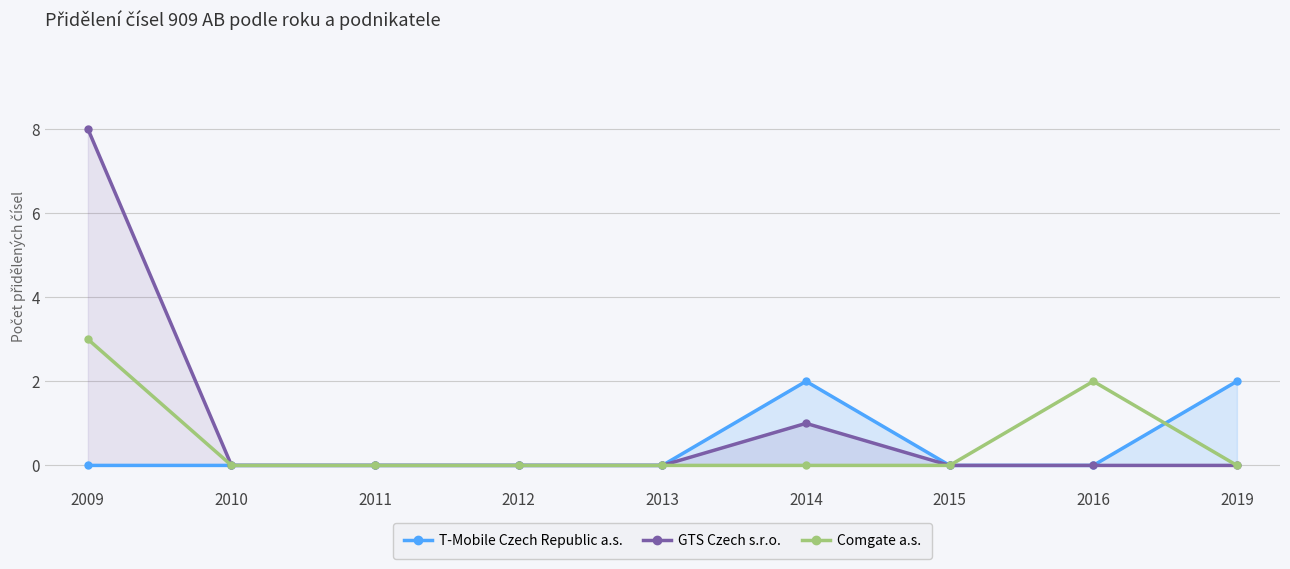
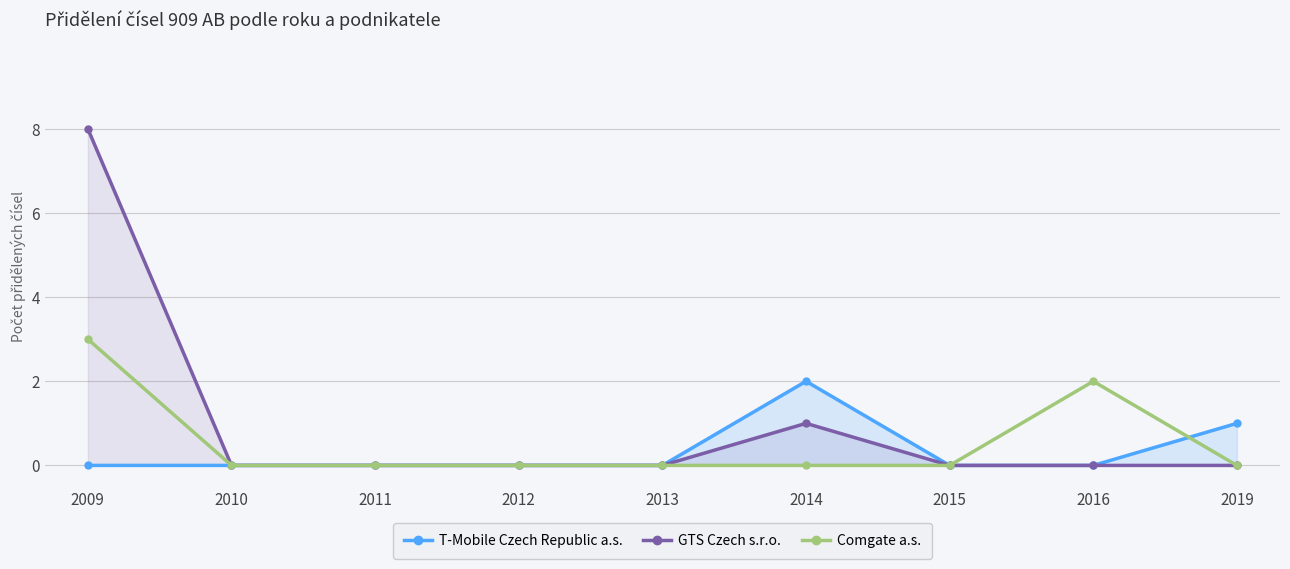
  {
    "T-Mobile Czech Republic a.s.": {
      "2009": 0,
      "2014": 2,
-     "2019": 2
+     "2019": 1
    },
    "GTS Czech s.r.o.": {
      "2009": 8,
      "2014": 1
    },
    "Comgate a.s.": {
      "2009": 3,
      "2014": 0,
      "2016": 2
    }
  }
